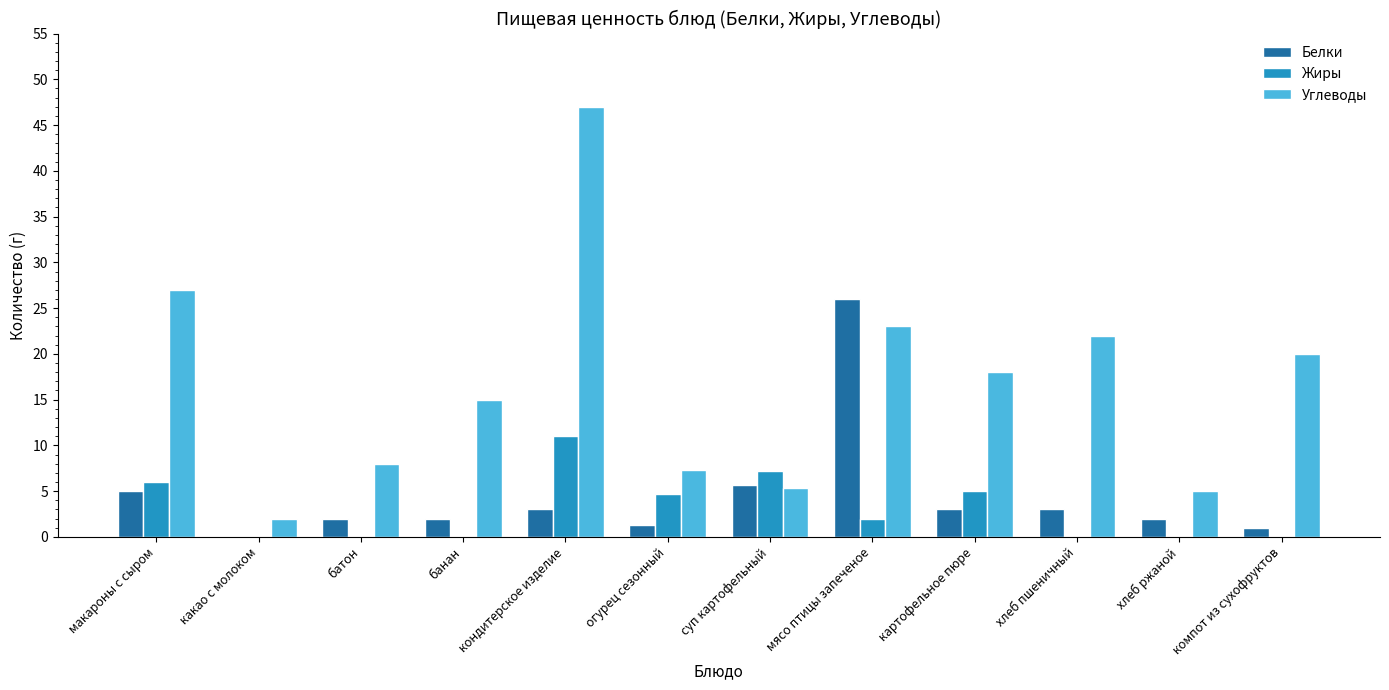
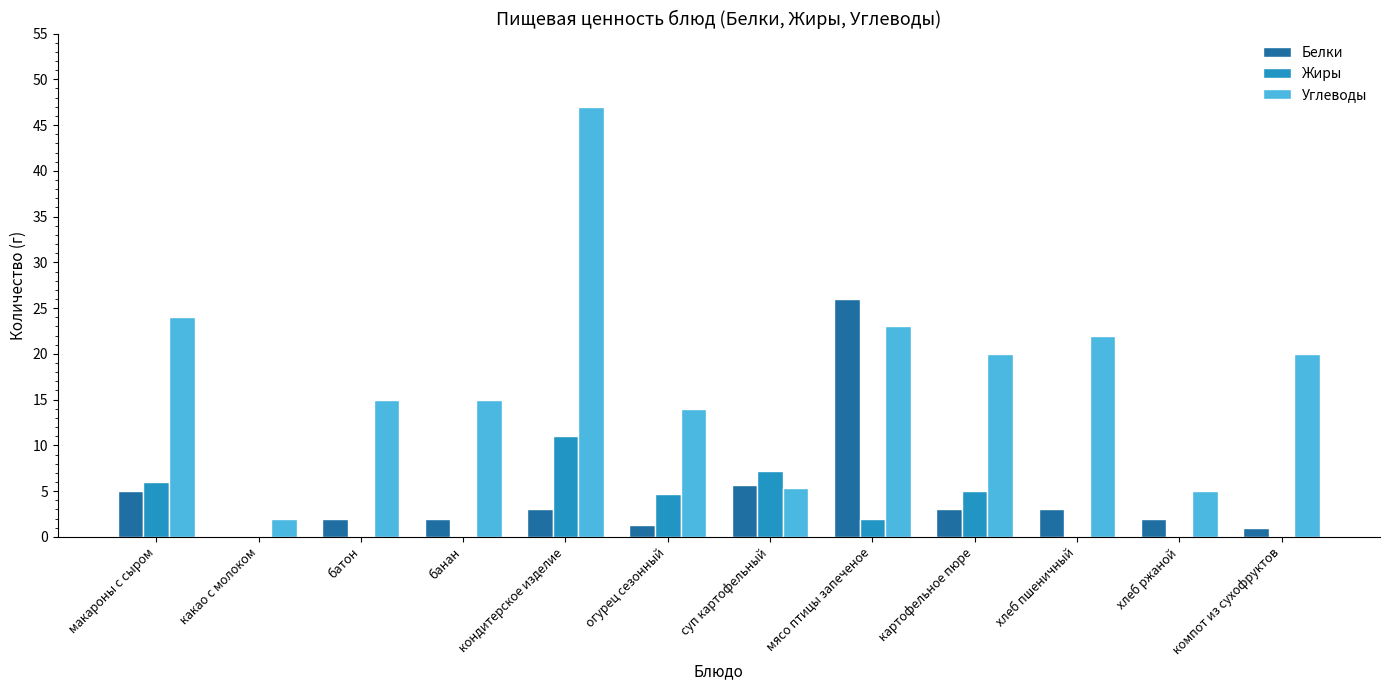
  {
    "Углеводы": {
-     "макароны с сыром": 27,
+     "макароны с сыром": 24,
      "какао с молоком": 2,
-     "батон": 8,
+     "батон": 15,
      "банан": 15,
      "кондитерское изделие": 47,
-     "огурец сезонный": 7,
+     "огурец сезонный": 14,
      "суп картофельный": 5,
      "мясо птицы запеченое": 23,
-     "картофельное пюре": 18,
+     "картофельное пюре": 20,
      "хлеб пшеничный": 22,
      "хлеб ржаной": 5,
      "компот из сухофруктов": 20
    }
  }
